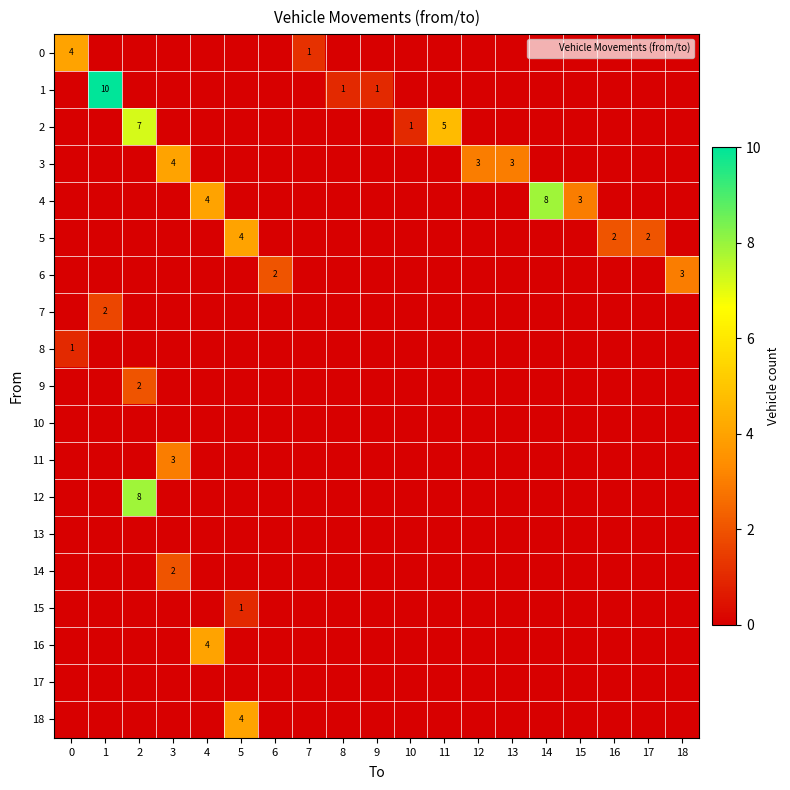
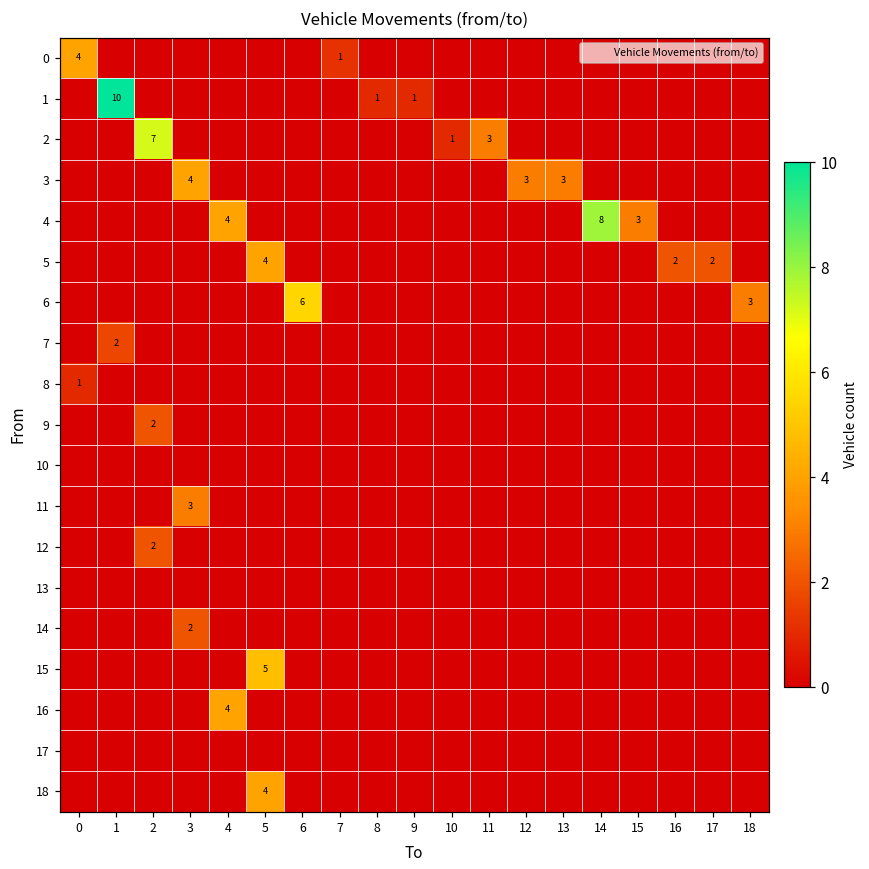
  {
    "0": {
      "0": 4,
      "7": 1
    },
    "1": {
      "1": 10,
      "8": 1,
      "9": 1
    },
    "2": {
      "2": 7,
      "10": 1,
-     "11": 5
+     "11": 3
    },
    "3": {
      "3": 4,
      "12": 3,
      "13": 3
    },
    "4": {
      "4": 4,
      "14": 8,
      "15": 3
    },
    "5": {
      "5": 4,
      "16": 2,
      "17": 2
    },
    "6": {
-     "6": 2,
+     "6": 6,
      "18": 3
    },
    "7": {
      "1": 2
    },
    "8": {
      "0": 1
    },
    "9": {
      "2": 2
    },
    "11": {
      "3": 3
    },
    "12": {
-     "2": 8
+     "2": 2
    },
    "14": {
      "3": 2
    },
    "15": {
-     "5": 1
+     "5": 5
    },
    "16": {
      "4": 4
    },
    "18": {
      "5": 4
    }
  }
